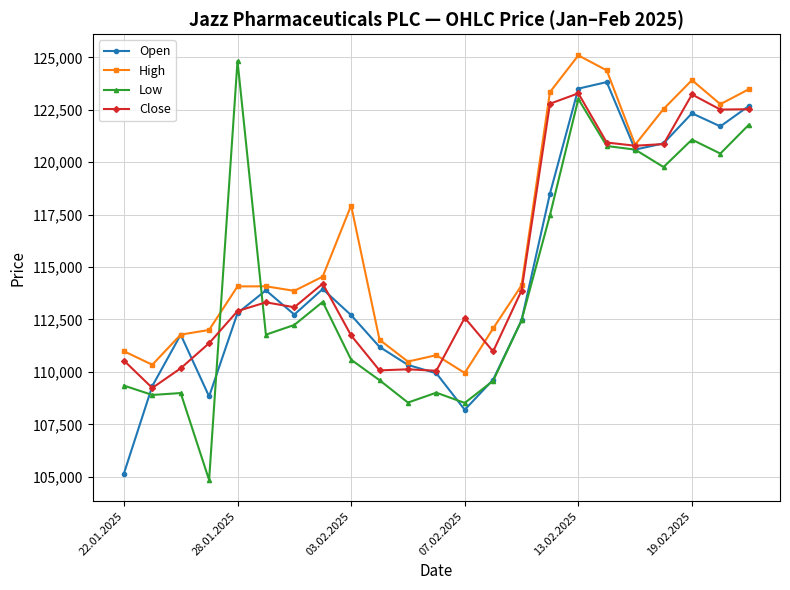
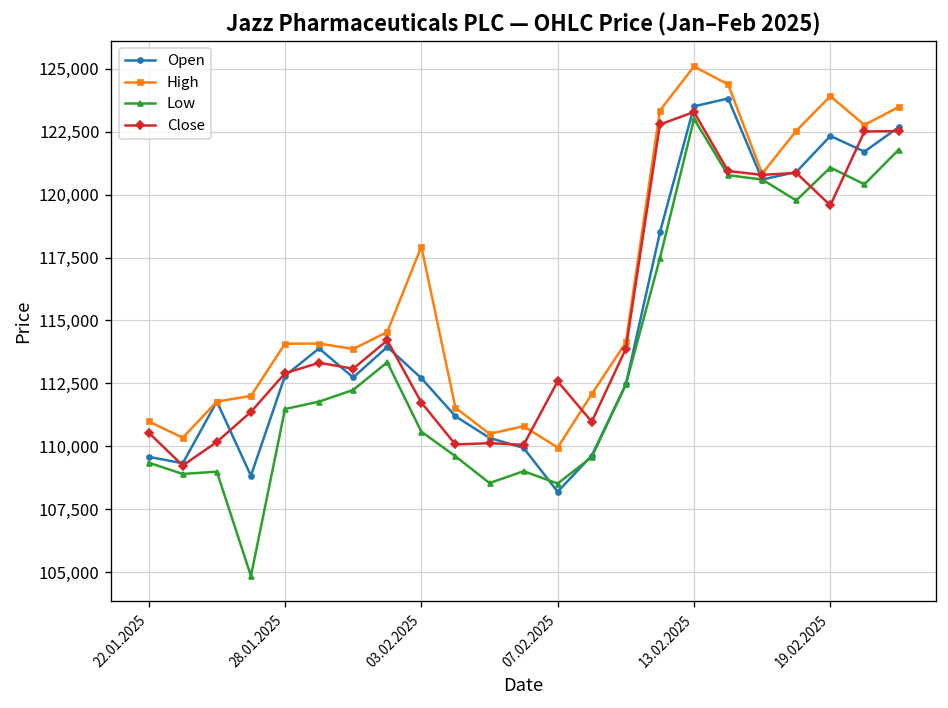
  {
    "Open": {
-     "22.01.2025": "105,200",
+     "22.01.2025": "109,600",
      "03.02.2025": "112,700",
      "07.02.2025": "108,200",
      "13.02.2025": "123,500",
      "19.02.2025": "122,300"
    },
    "High": {
      "22.01.2025": "111,000",
      "28.01.2025": "114,100",
      "03.02.2025": "117,900",
      "07.02.2025": "110,000",
      "13.02.2025": "125,100",
      "19.02.2025": "123,900"
    },
    "Low": {
      "22.01.2025": "109,300",
-     "28.01.2025": "124,800",
+     "28.01.2025": "111,500",
      "03.02.2025": "110,600",
      "07.02.2025": "108,500",
      "13.02.2025": "123,000",
      "19.02.2025": "121,100"
    },
    "Close": {
      "22.01.2025": "110,500",
      "03.02.2025": "111,700",
      "07.02.2025": "112,600",
      "13.02.2025": "123,300",
-     "19.02.2025": "123,200"
+     "19.02.2025": "119,600"
    }
  }
